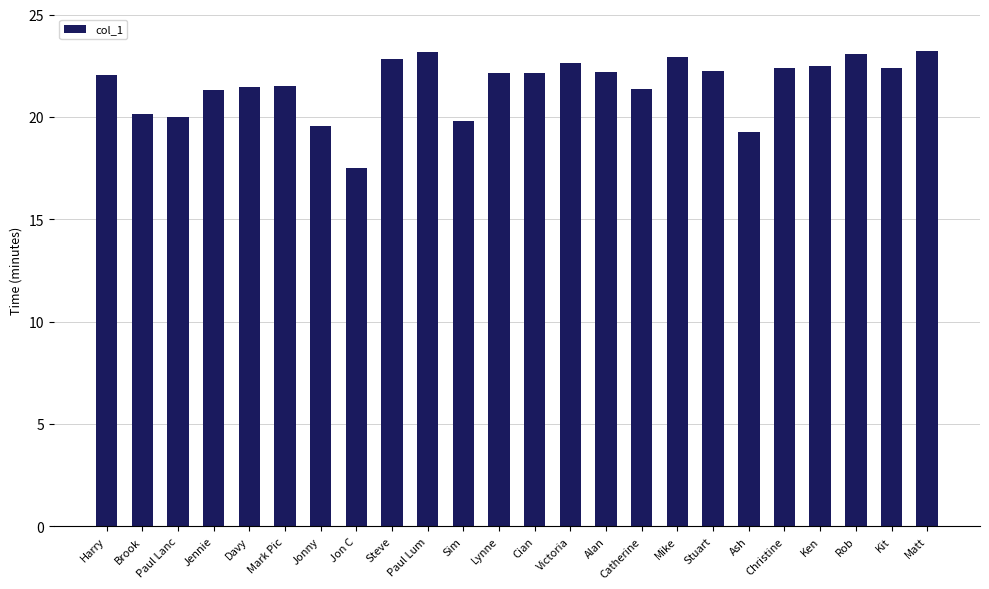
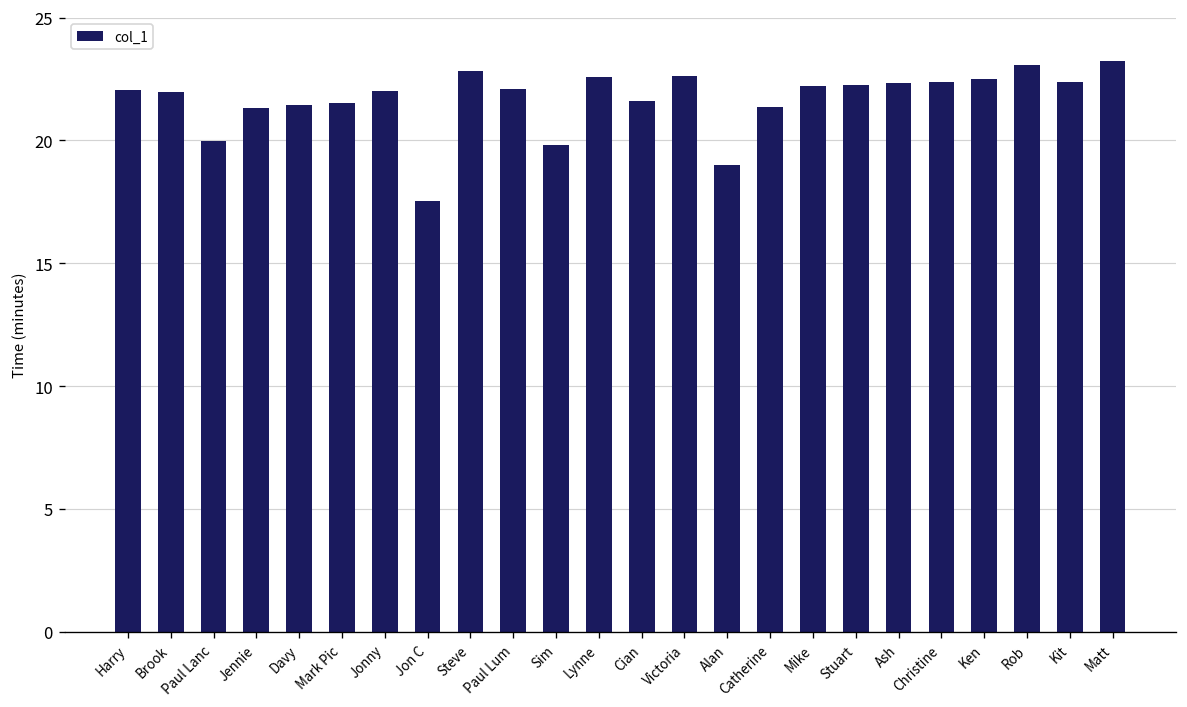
  {
    "Harry": 22.1,
-   "Brook": 20.2,
+   "Brook": 22.0,
    "Paul Lanc": 20.0,
    "Jennie": 21.3,
    "Davy": 21.4,
    "Mark Pic": 21.5,
-   "Jonny": 19.5,
+   "Jonny": 22.0,
    "Jon C": 17.5,
    "Steve": 22.8,
-   "Paul Lum": 23.2,
+   "Paul Lum": 22.1,
    "Sim": 19.8,
-   "Lynne": 22.1,
-   "Cian": 22.2,
+   "Lynne": 22.6,
+   "Cian": 21.6,
    "Victoria": 22.6,
-   "Alan": 22.2,
+   "Alan": 19.0,
    "Catherine": 21.4,
-   "Mike": 22.9,
+   "Mike": 22.2,
    "Stuart": 22.2,
-   "Ash": 19.3,
+   "Ash": 22.3,
    "Christine": 22.4,
    "Ken": 22.5,
    "Rob": 23.1,
    "Kit": 22.4,
    "Matt": 23.2
  }
